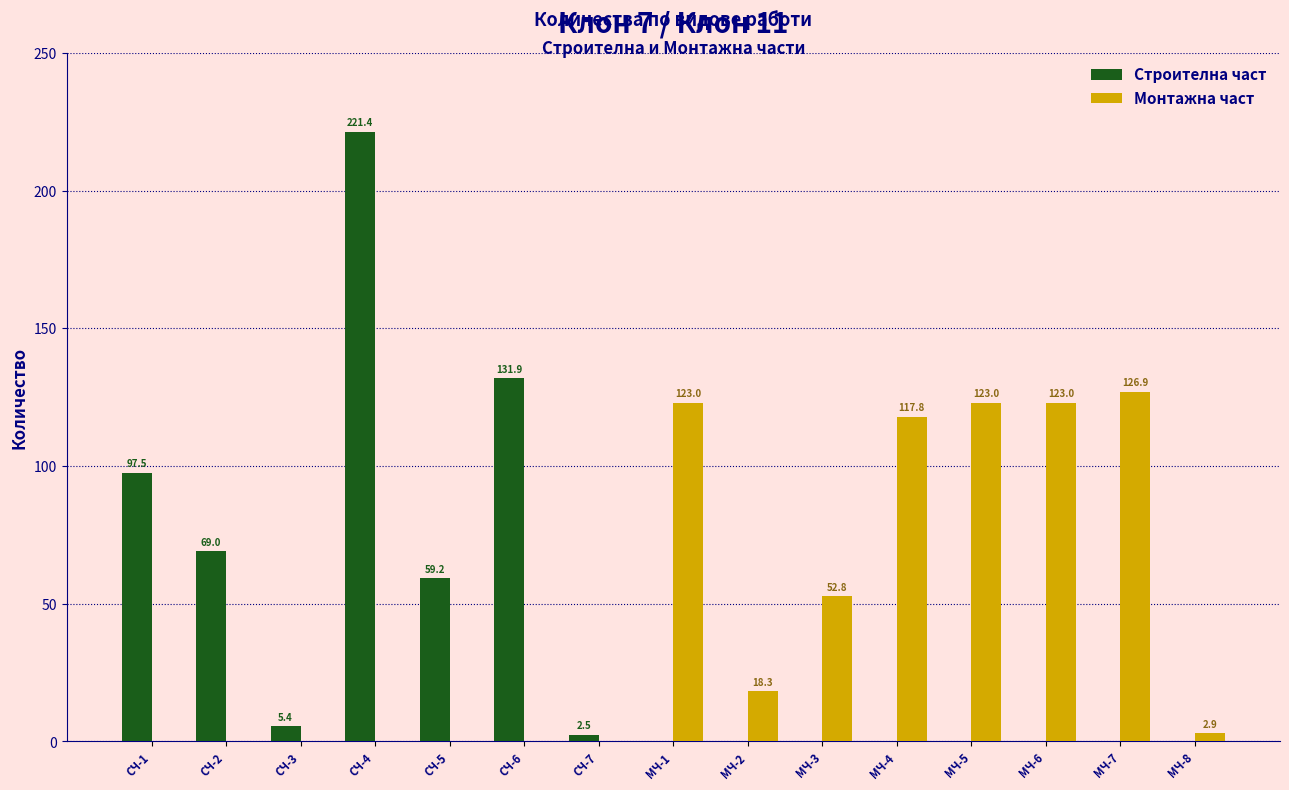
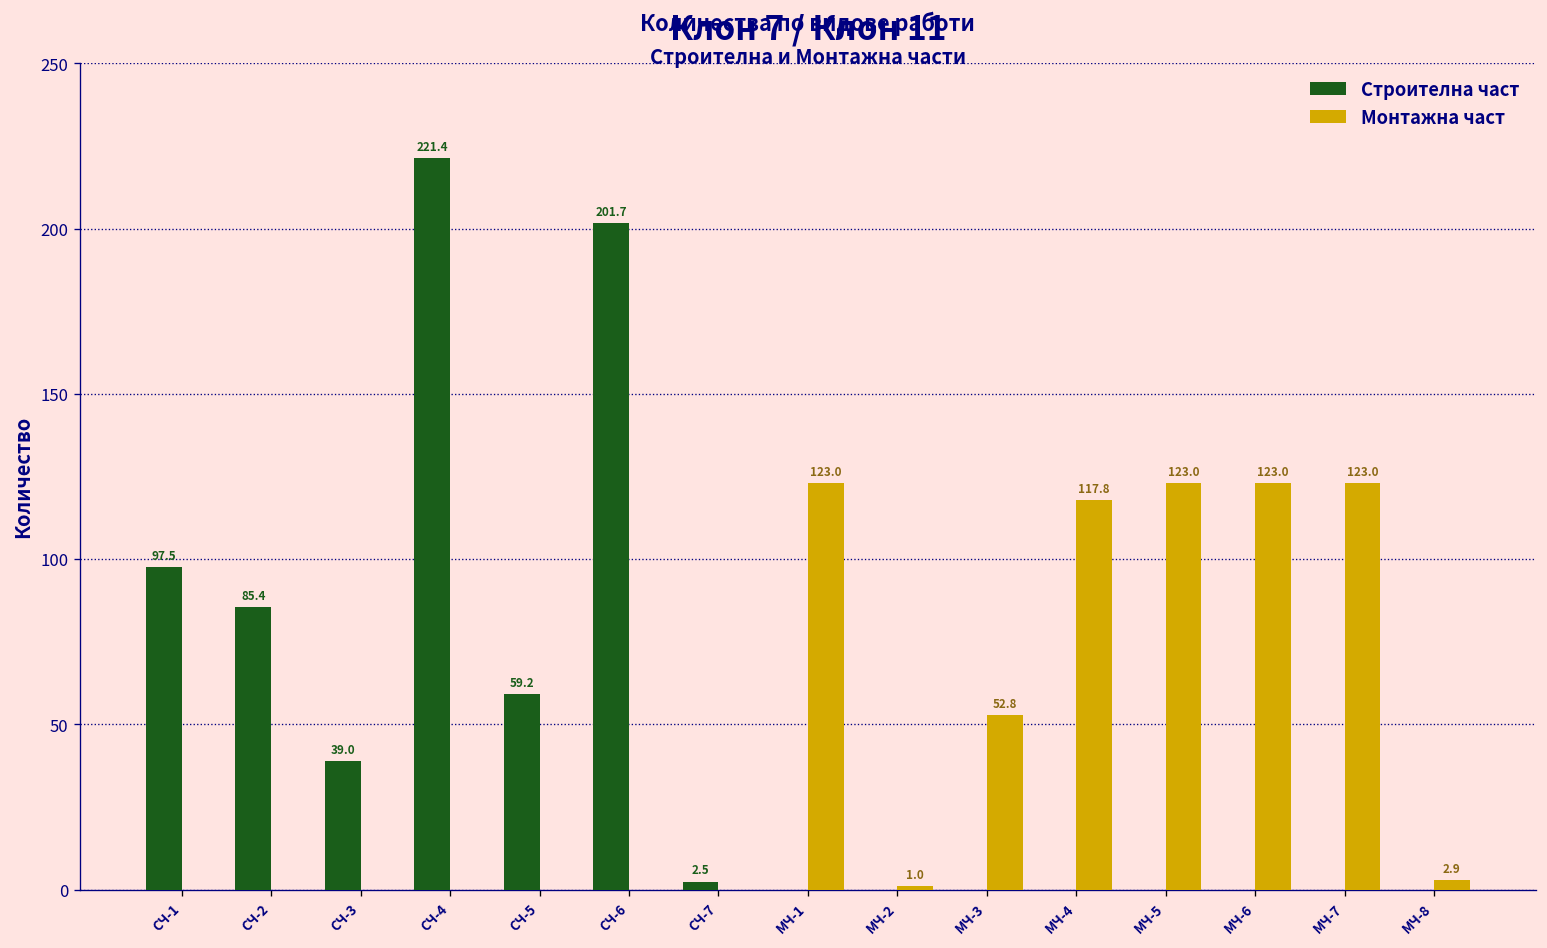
  {
    "Строителна част": {
      "СЧ-1": 97.5,
-     "СЧ-2": 69.0,
-     "СЧ-3": 5.4,
+     "СЧ-2": 85.4,
+     "СЧ-3": 39.0,
      "СЧ-4": 221.4,
      "СЧ-5": 59.2,
-     "СЧ-6": 131.9,
+     "СЧ-6": 201.7,
      "СЧ-7": 2.5
    },
    "Монтажна част": {
      "МЧ-1": 123.0,
-     "МЧ-2": 18.3,
+     "МЧ-2": 1.0,
      "МЧ-3": 52.8,
      "МЧ-4": 117.8,
      "МЧ-5": 123.0,
      "МЧ-6": 123.0,
-     "МЧ-7": 126.9,
+     "МЧ-7": 123.0,
      "МЧ-8": 2.9
    }
  }
